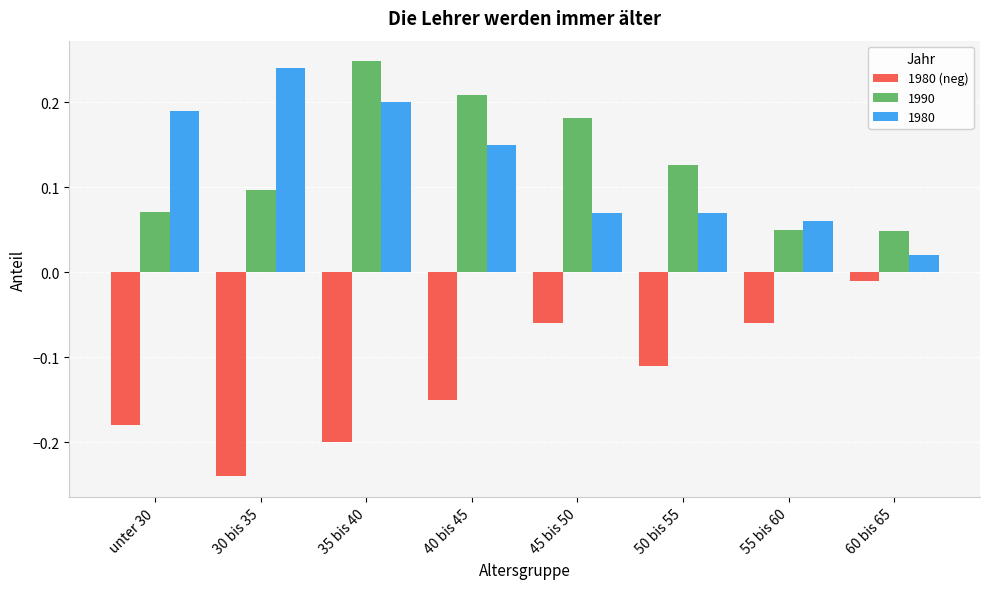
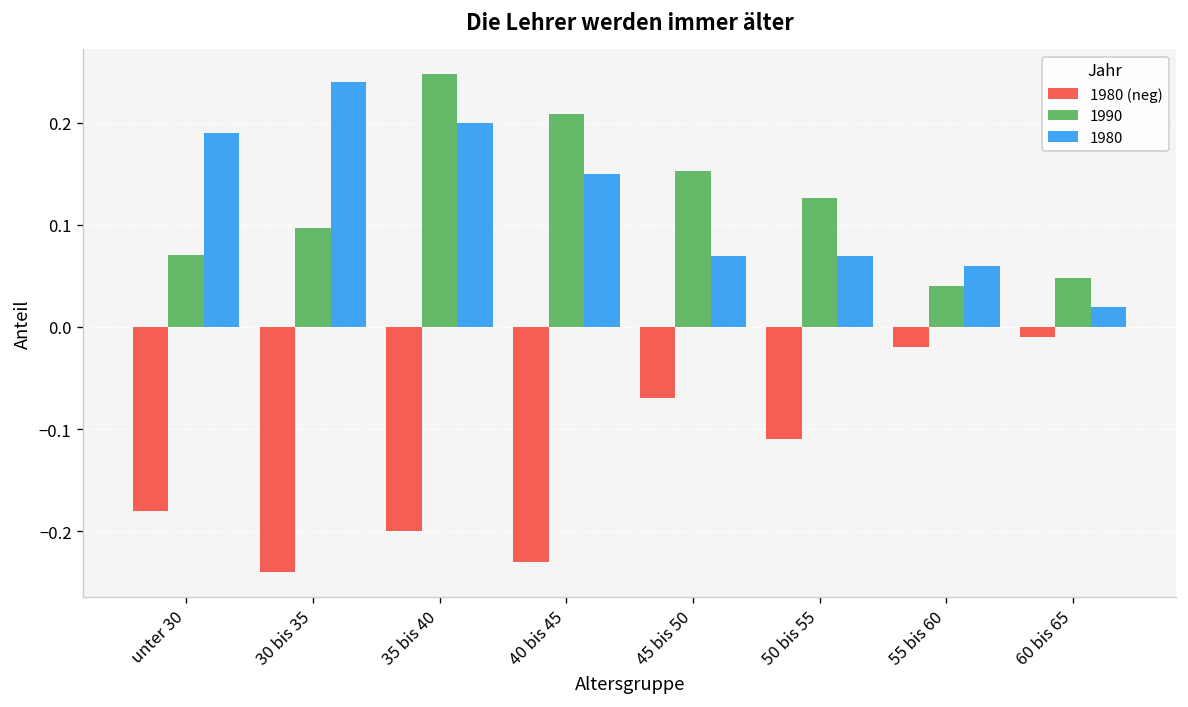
  {
    "1980 (neg)": {
      "unter 30": -0.18,
      "30 bis 35": -0.24,
      "35 bis 40": -0.20,
-     "40 bis 45": -0.15,
-     "45 bis 50": -0.06,
+     "40 bis 45": -0.23,
+     "45 bis 50": -0.07,
      "50 bis 55": -0.11,
-     "55 bis 60": -0.06,
+     "55 bis 60": -0.02,
      "60 bis 65": -0.01
    },
    "1990": {
      "unter 30": 0.07,
      "30 bis 35": 0.10,
      "35 bis 40": 0.25,
      "40 bis 45": 0.21,
-     "45 bis 50": 0.18,
+     "45 bis 50": 0.15,
      "50 bis 55": 0.13,
-     "55 bis 60": 0.05,
+     "55 bis 60": 0.04,
      "60 bis 65": 0.05
    },
    "1980": {
      "unter 30": 0.19,
      "30 bis 35": 0.24,
      "35 bis 40": 0.20,
      "40 bis 45": 0.15,
      "45 bis 50": 0.07,
      "50 bis 55": 0.07,
      "55 bis 60": 0.06,
      "60 bis 65": 0.02
    }
  }
